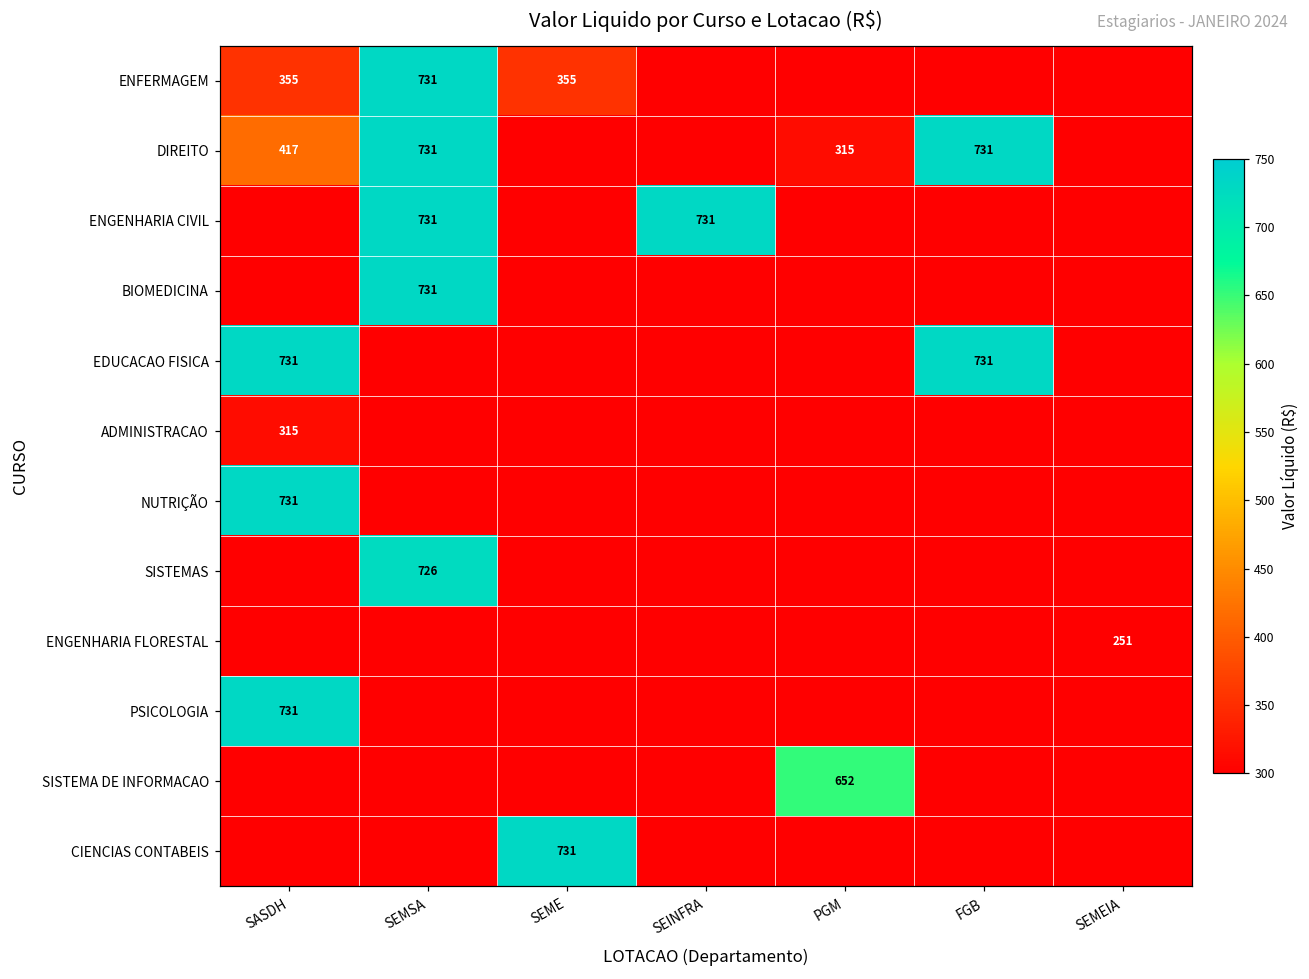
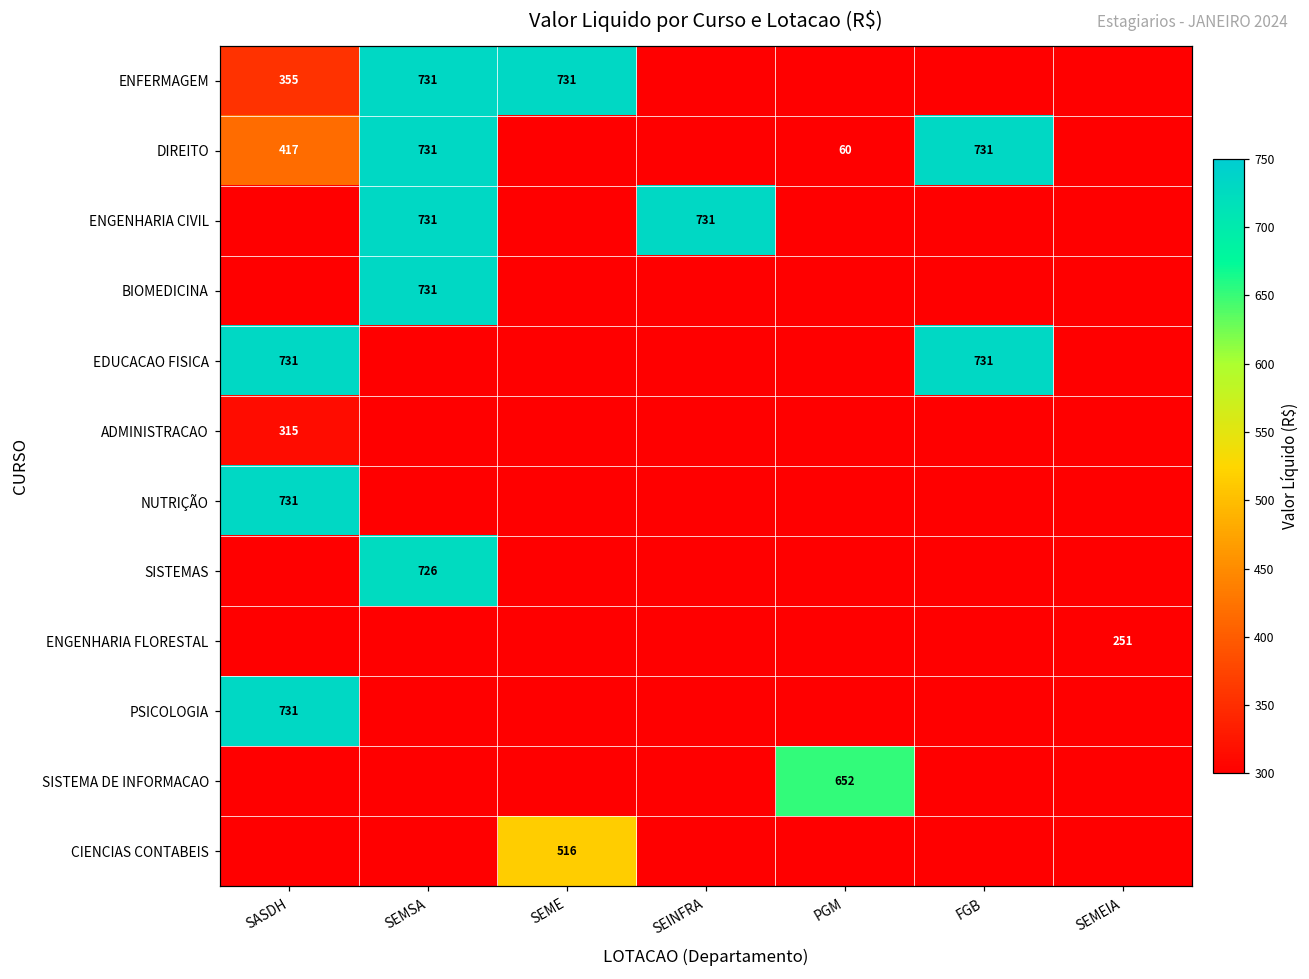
  {
    "ENFERMAGEM": {
      "SASDH": 355,
      "SEMSA": 731,
-     "SEME": 355
+     "SEME": 731
    },
    "DIREITO": {
      "SASDH": 417,
      "SEMSA": 731,
-     "PGM": 315,
+     "PGM": 60,
      "FGB": 731
    },
    "ENGENHARIA CIVIL": {
      "SEMSA": 731,
      "SEINFRA": 731
    },
    "BIOMEDICINA": {
      "SEMSA": 731
    },
    "EDUCACAO FISICA": {
      "SASDH": 731,
      "FGB": 731
    },
    "ADMINISTRACAO": {
      "SASDH": 315
    },
    "NUTRIÇÃO": {
      "SASDH": 731
    },
    "SISTEMAS": {
      "SEMSA": 726
    },
    "ENGENHARIA FLORESTAL": {
      "SEMEIA": 251
    },
    "PSICOLOGIA": {
      "SASDH": 731
    },
    "SISTEMA DE INFORMACAO": {
      "PGM": 652
    },
    "CIENCIAS CONTABEIS": {
-     "SEME": 731
+     "SEME": 516
    }
  }
